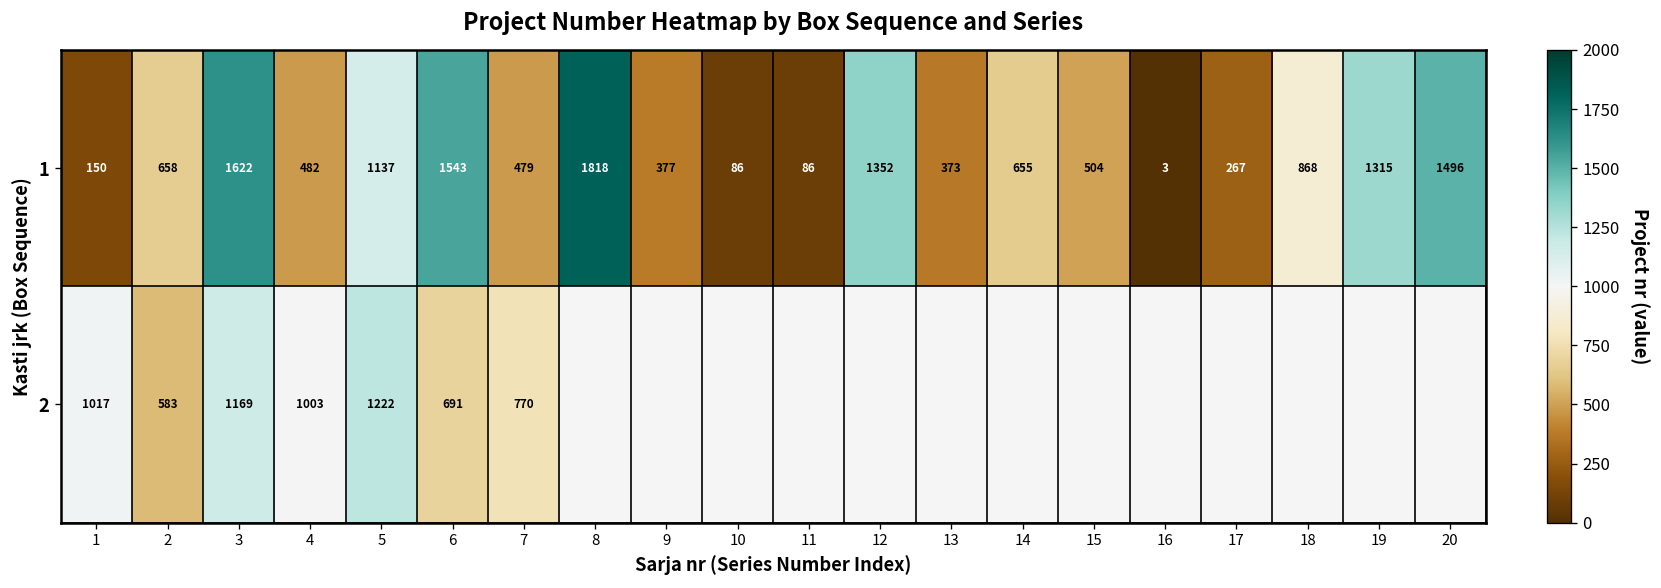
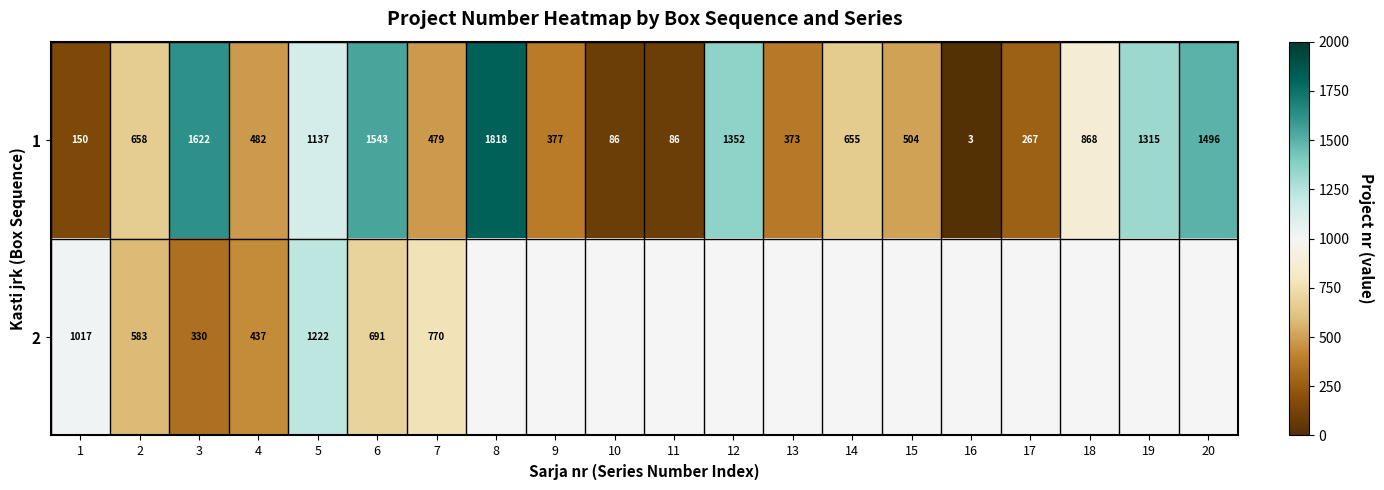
  {
    "1": {
      "1": 150,
      "2": 658,
      "3": 1622,
      "4": 482,
      "5": 1137,
      "6": 1543,
      "7": 479,
      "8": 1818,
      "9": 377,
      "10": 86,
      "11": 86,
      "12": 1352,
      "13": 373,
      "14": 655,
      "15": 504,
      "16": 3,
      "17": 267,
      "18": 868,
      "19": 1315,
      "20": 1496
    },
    "2": {
      "1": 1017,
      "2": 583,
-     "3": 1169,
-     "4": 1003,
+     "3": 330,
+     "4": 437,
      "5": 1222,
      "6": 691,
      "7": 770
    }
  }
